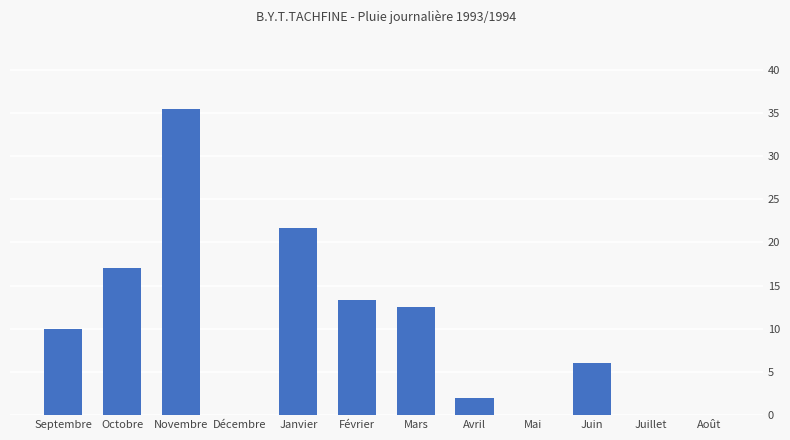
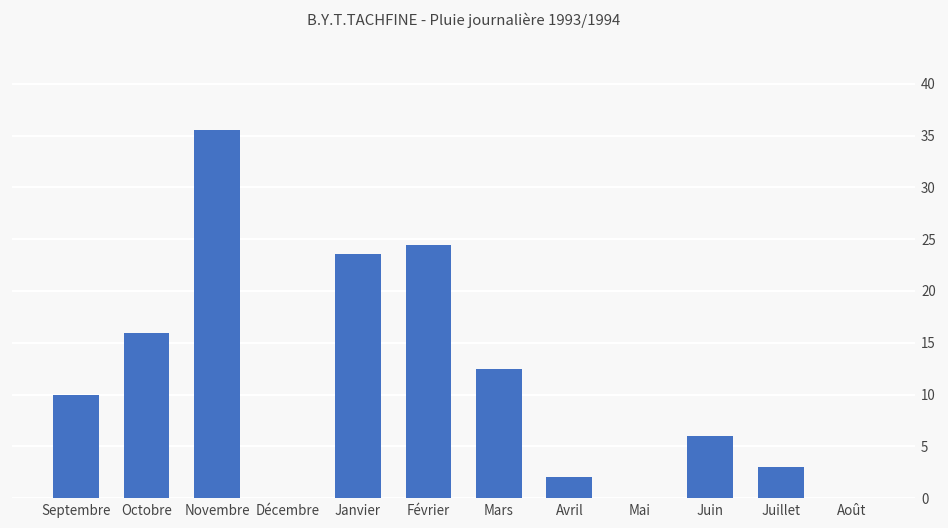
  {
    "Septembre": 10,
-   "Octobre": 17,
+   "Octobre": 16,
    "Novembre": 36,
    "Décembre": 0,
-   "Janvier": 22,
-   "Février": 13,
+   "Janvier": 24,
+   "Février": 24,
    "Mars": 13,
    "Avril": 2,
    "Mai": 0,
    "Juin": 6,
-   "Juillet": 0,
+   "Juillet": 3,
    "Août": 0
  }
